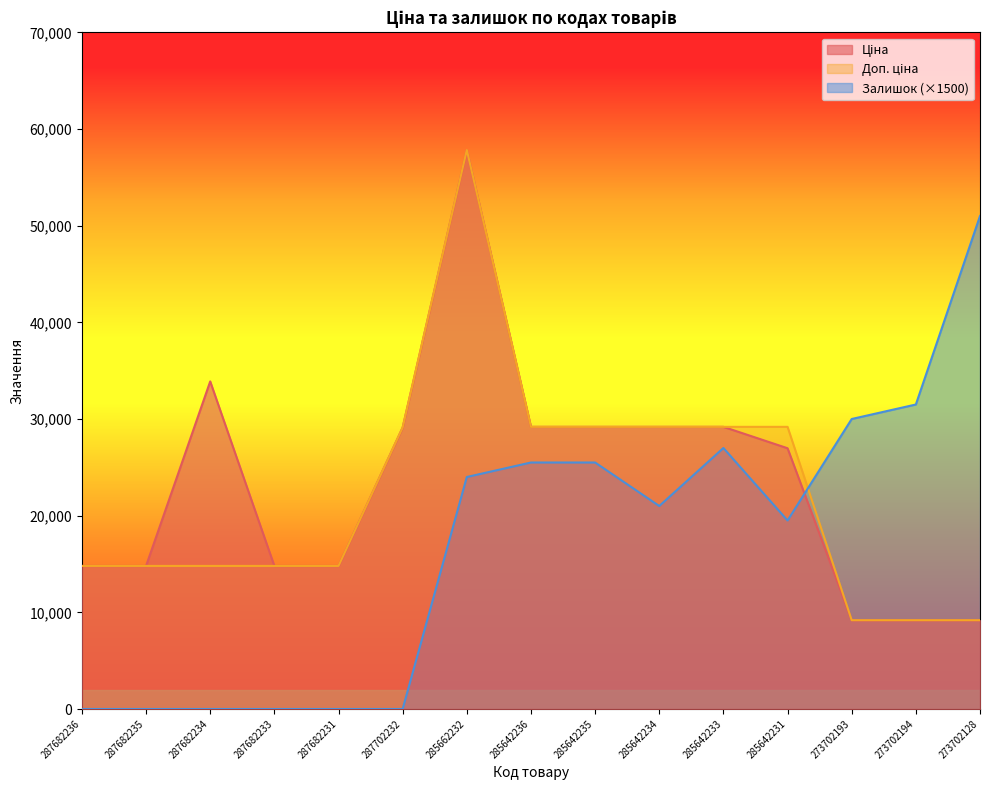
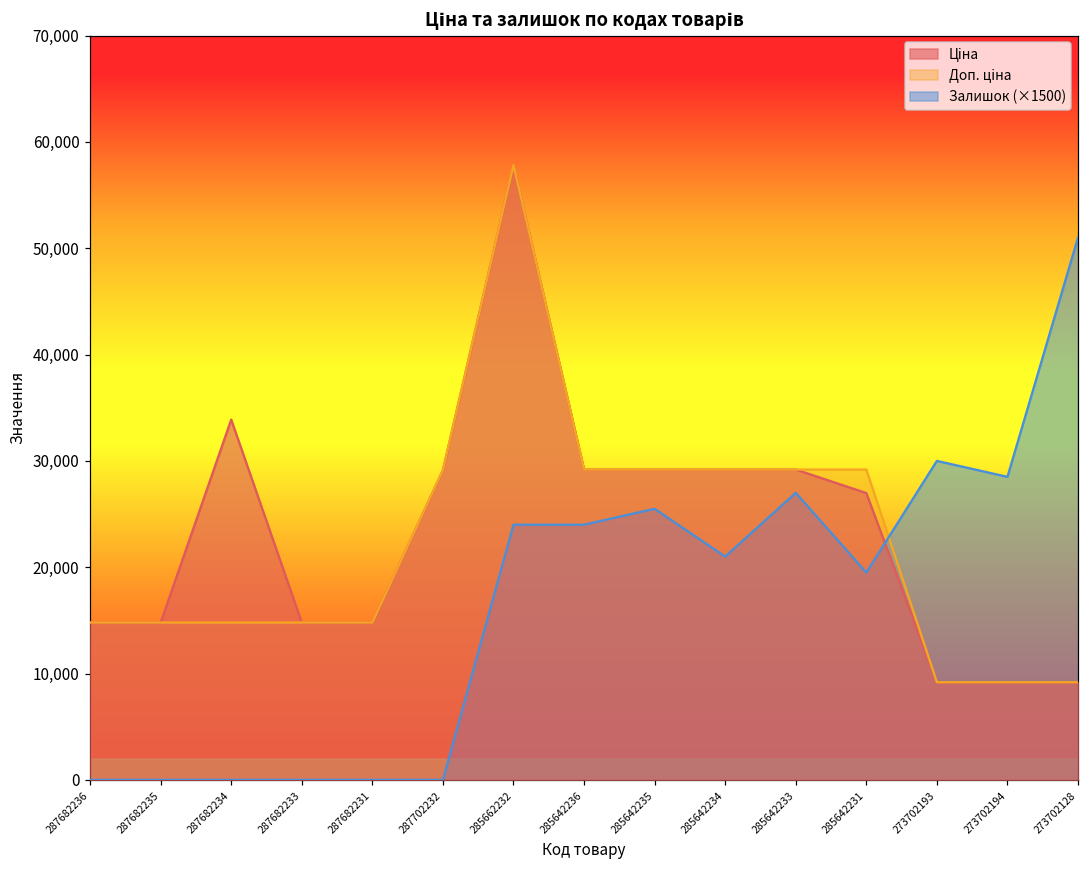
  {
    "Ціна": {
      "287682234": "34,000",
      "285642231": "27,000"
    },
    "Доп. ціна": {
      "287682234": "15,000",
      "285642231": "29,000"
    },
    "Залишок (×1500)": {
      "285662232": "24,000",
-     "285642236": "26,000",
+     "285642236": "24,000",
      "285642235": "26,000",
      "285642234": "21,000",
      "285642233": "27,000",
      "285642231": "20,000",
      "273702193": "30,000",
-     "273702194": "32,000",
+     "273702194": "29,000",
      "273702128": "51,000"
    }
  }
